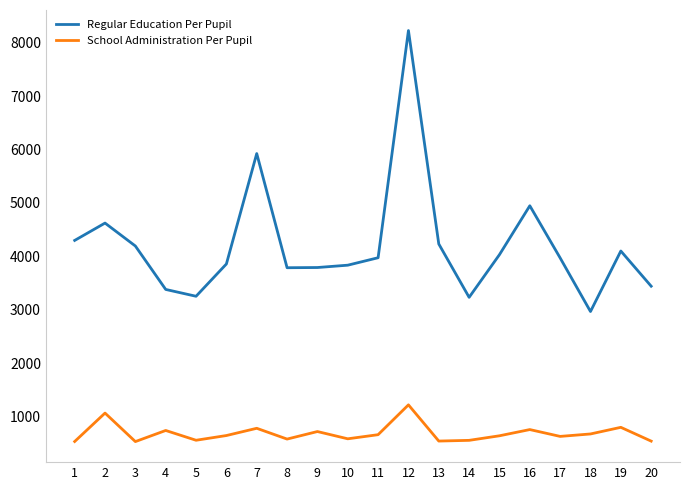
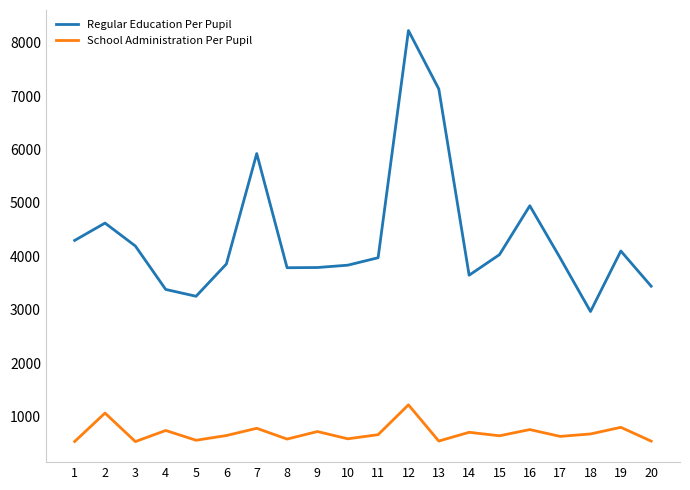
  {
    "Regular Education Per Pupil": {
      "1": 4300,
      "2": 4600,
      "3": 4200,
      "4": 3400,
      "5": 3300,
      "6": 3900,
      "7": 5900,
      "8": 3800,
      "9": 3800,
      "10": 3800,
      "11": 4000,
      "12": 8200,
-     "13": 4200,
-     "14": 3200,
+     "13": 7100,
+     "14": 3600,
      "15": 4000,
      "16": 4900,
      "17": 4000,
      "18": 3000,
      "19": 4100,
      "20": 3400
    },
    "School Administration Per Pupil": {
      "1": 500,
      "2": 1100,
      "3": 500,
      "4": 700,
      "5": 600,
      "6": 700,
      "7": 800,
      "8": 600,
      "9": 700,
      "10": 600,
      "11": 700,
      "12": 1200,
      "13": 500,
-     "14": 600,
+     "14": 700,
      "15": 600,
      "16": 800,
      "17": 600,
      "18": 700,
      "19": 800,
      "20": 500
    }
  }
